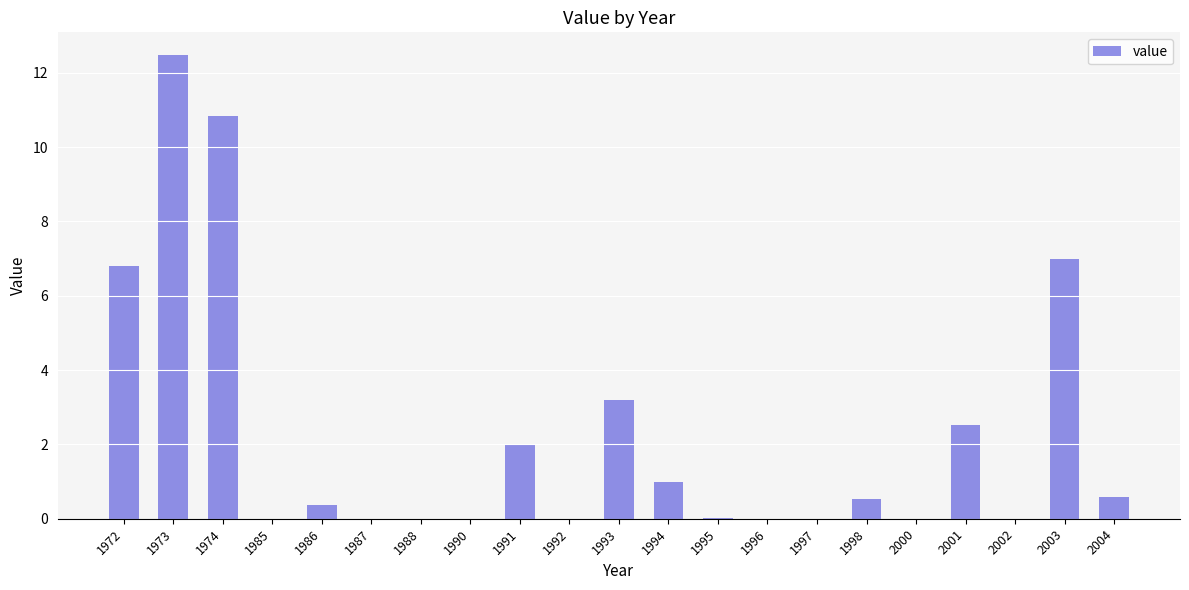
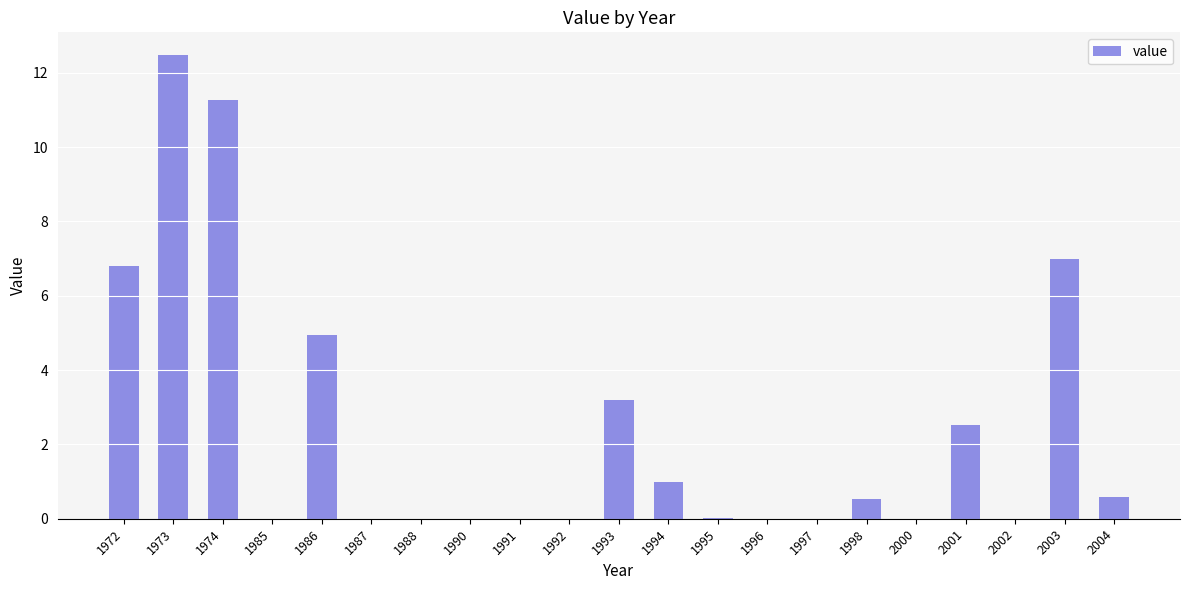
  {
    "1972": 6.8,
    "1973": 12.5,
-   "1974": 10.8,
+   "1974": 11.3,
    "1985": 0.0,
-   "1986": 0.4,
+   "1986": 4.9,
    "1987": 0.0,
    "1988": 0.0,
    "1990": 0.0,
-   "1991": 2,
+   "1991": 0,
    "1992": 0.0,
    "1993": 3.2,
    "1994": 1.0,
    "1996": 0.0,
    "1997": 0.0,
    "1998": 0.5,
    "2000": 0.0,
    "2001": 2.5,
    "2002": 0.0,
    "2003": 7.0,
    "2004": 0.6
  }
